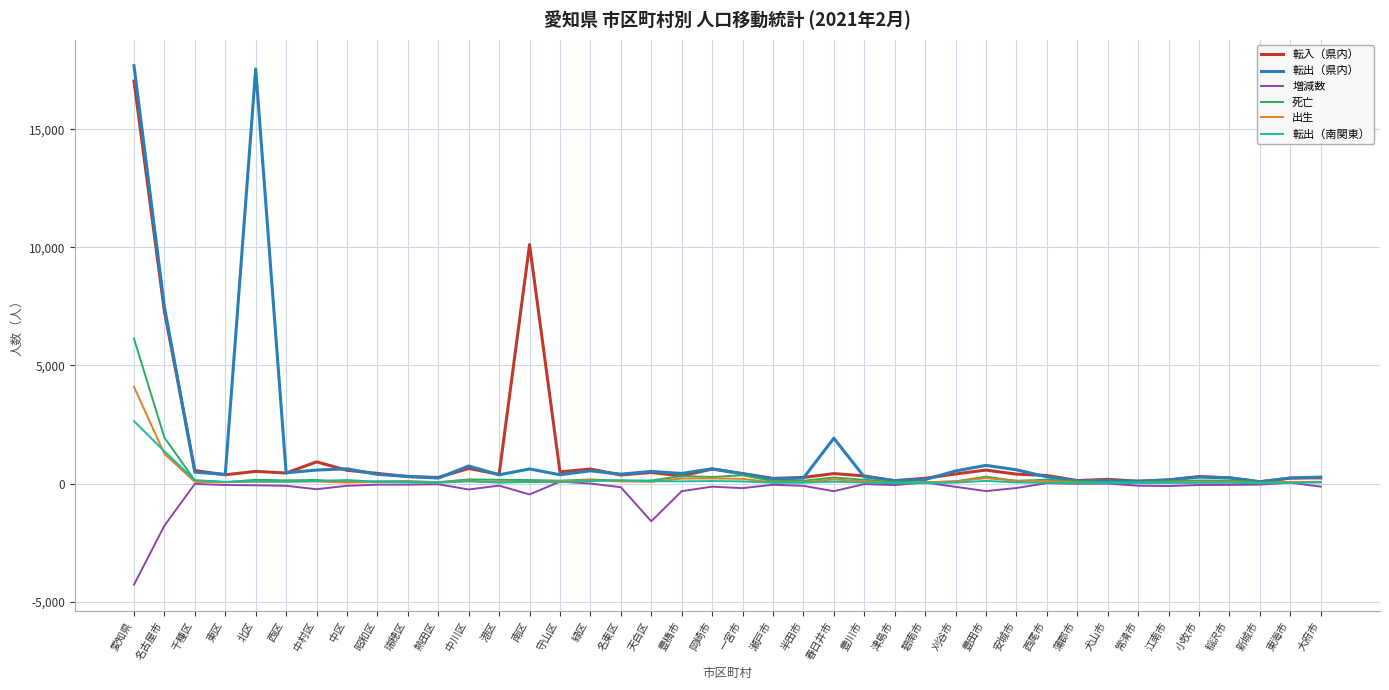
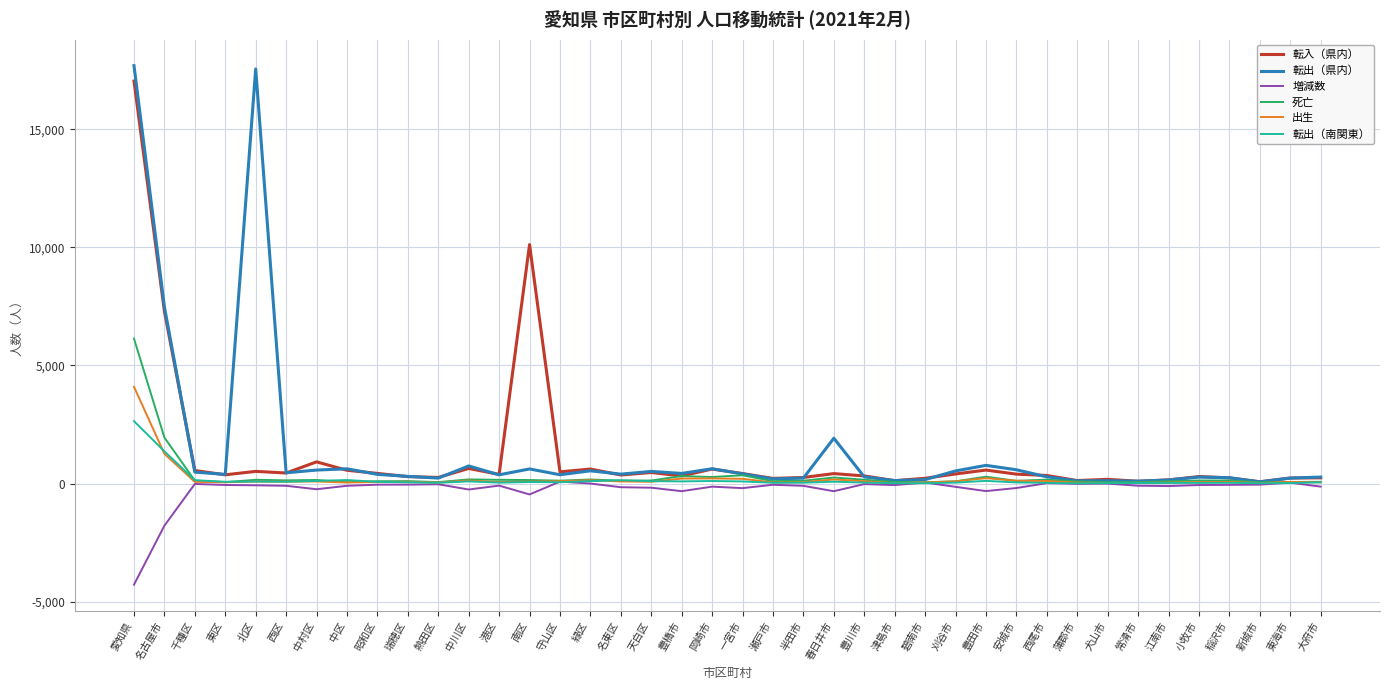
  {
    "転入（県内）": {
      "愛知県": "17,000",
      "名古屋市": "7,300",
      "北区": "500",
      "中村区": "900",
      "南区": "10,100",
      "守山区": "500",
      "春日井市": "400",
      "刈谷市": "400",
      "豊田市": "600",
      "安城市": "400"
    },
    "転出（県内）": {
      "愛知県": "17,700",
      "名古屋市": "7,500",
      "北区": "17,500",
      "中村区": "600",
      "南区": "600",
      "守山区": "400",
      "春日井市": "1,900",
      "刈谷市": "500",
      "豊田市": "800",
      "安城市": "600"
    },
    "増減数": {
      "愛知県": "-4,300",
      "名古屋市": "-1,800",
      "東区": "-100",
      "北区": "-100",
      "西区": "-100",
      "中村区": "-200",
      "中区": "-100",
      "昭和区": "0",
      "中川区": "-300",
      "港区": "-100",
      "南区": "-500",
      "名東区": "-200",
-     "天白区": "-1,600",
+     "天白区": "-200",
      "豊橋市": "-300",
      "岡崎市": "-100",
      "一宮市": "-200",
      "半田市": "-100",
      "春日井市": "-300",
      "刈谷市": "-100",
      "豊田市": "-300",
      "安城市": "-200",
      "常滑市": "-100",
      "江南市": "-100",
      "大府市": "-100"
    },
    "死亡": {
      "愛知県": "6,100",
      "名古屋市": "1,900"
    },
    "出生": {
      "愛知県": "4,100",
      "一宮市": "200"
    },
    "転出（南関東）": {
      "愛知県": "2,600",
      "豊橋市": "100",
      "一宮市": "100",
      "豊田市": "100"
    }
  }
